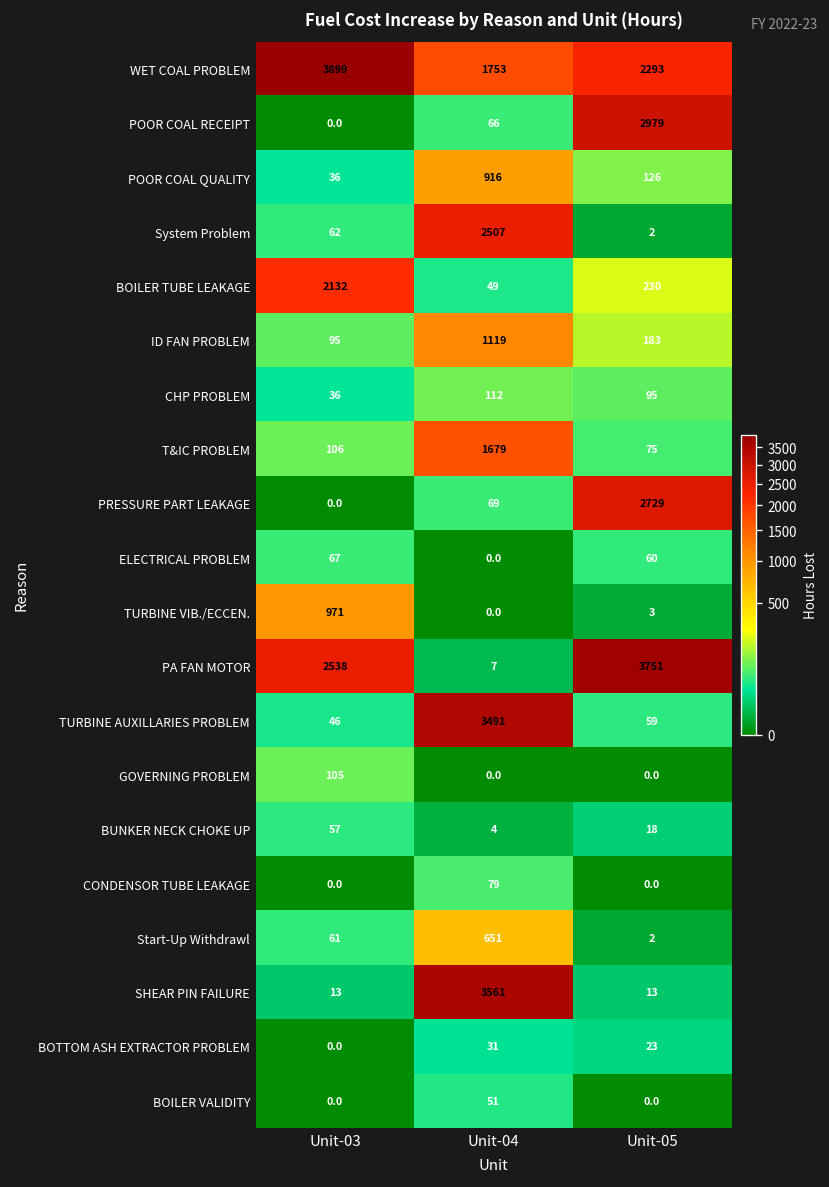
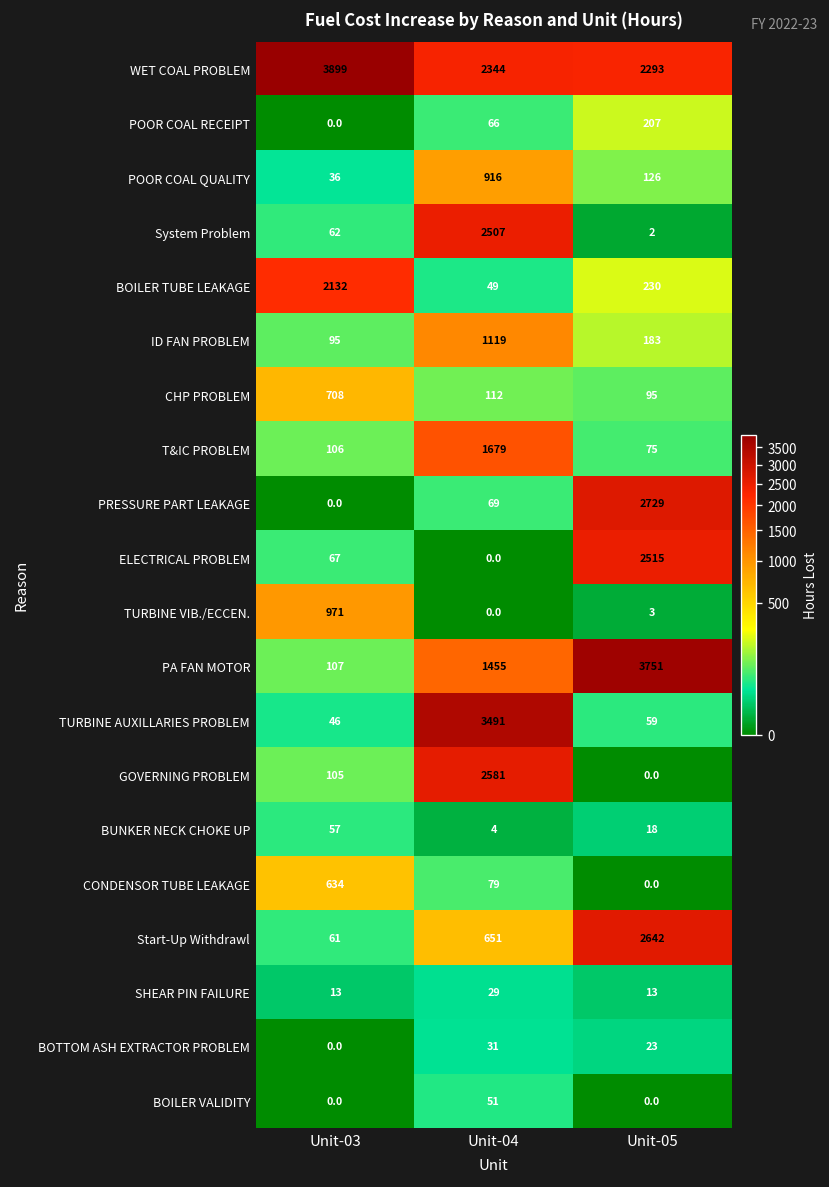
  {
    "WET COAL PROBLEM": {
      "Unit-03": 3899,
-     "Unit-04": 1753,
+     "Unit-04": 2344,
      "Unit-05": 2293
    },
    "POOR COAL RECEIPT": {
      "Unit-03": 0.0,
      "Unit-04": 66,
-     "Unit-05": 2979
+     "Unit-05": 207
    },
    "POOR COAL QUALITY": {
      "Unit-03": 36,
      "Unit-04": 916,
      "Unit-05": 126
    },
    "System Problem": {
      "Unit-03": 62,
      "Unit-04": 2507,
      "Unit-05": 2
    },
    "BOILER TUBE LEAKAGE": {
      "Unit-03": 2132,
      "Unit-04": 49,
      "Unit-05": 230
    },
    "ID FAN PROBLEM": {
      "Unit-03": 95,
      "Unit-04": 1119,
      "Unit-05": 183
    },
    "CHP PROBLEM": {
-     "Unit-03": 36,
+     "Unit-03": 708,
      "Unit-04": 112,
      "Unit-05": 95
    },
    "T&IC PROBLEM": {
      "Unit-03": 106,
      "Unit-04": 1679,
      "Unit-05": 75
    },
    "PRESSURE PART LEAKAGE": {
      "Unit-03": 0.0,
      "Unit-04": 69,
      "Unit-05": 2729
    },
    "ELECTRICAL PROBLEM": {
      "Unit-03": 67,
      "Unit-04": 0.0,
-     "Unit-05": 60
+     "Unit-05": 2515
    },
    "TURBINE VIB./ECCEN.": {
      "Unit-03": 971,
      "Unit-04": 0.0,
      "Unit-05": 3
    },
    "PA FAN MOTOR": {
-     "Unit-03": 2538,
-     "Unit-04": 7,
+     "Unit-03": 107,
+     "Unit-04": 1455,
      "Unit-05": 3751
    },
    "TURBINE AUXILLARIES PROBLEM": {
      "Unit-03": 46,
      "Unit-04": 3491,
      "Unit-05": 59
    },
    "GOVERNING PROBLEM": {
      "Unit-03": 105,
-     "Unit-04": 0.0,
+     "Unit-04": 2581,
      "Unit-05": 0.0
    },
    "BUNKER NECK CHOKE UP": {
      "Unit-03": 57,
      "Unit-04": 4,
      "Unit-05": 18
    },
    "CONDENSOR TUBE LEAKAGE": {
-     "Unit-03": 0.0,
+     "Unit-03": 634,
      "Unit-04": 79,
      "Unit-05": 0.0
    },
    "Start-Up Withdrawl": {
      "Unit-03": 61,
      "Unit-04": 651,
-     "Unit-05": 2
+     "Unit-05": 2642
    },
    "SHEAR PIN FAILURE": {
      "Unit-03": 13,
-     "Unit-04": 3561,
+     "Unit-04": 29,
      "Unit-05": 13
    },
    "BOTTOM ASH EXTRACTOR PROBLEM": {
      "Unit-03": 0.0,
      "Unit-04": 31,
      "Unit-05": 23
    },
    "BOILER VALIDITY": {
      "Unit-03": 0.0,
      "Unit-04": 51,
      "Unit-05": 0.0
    }
  }
